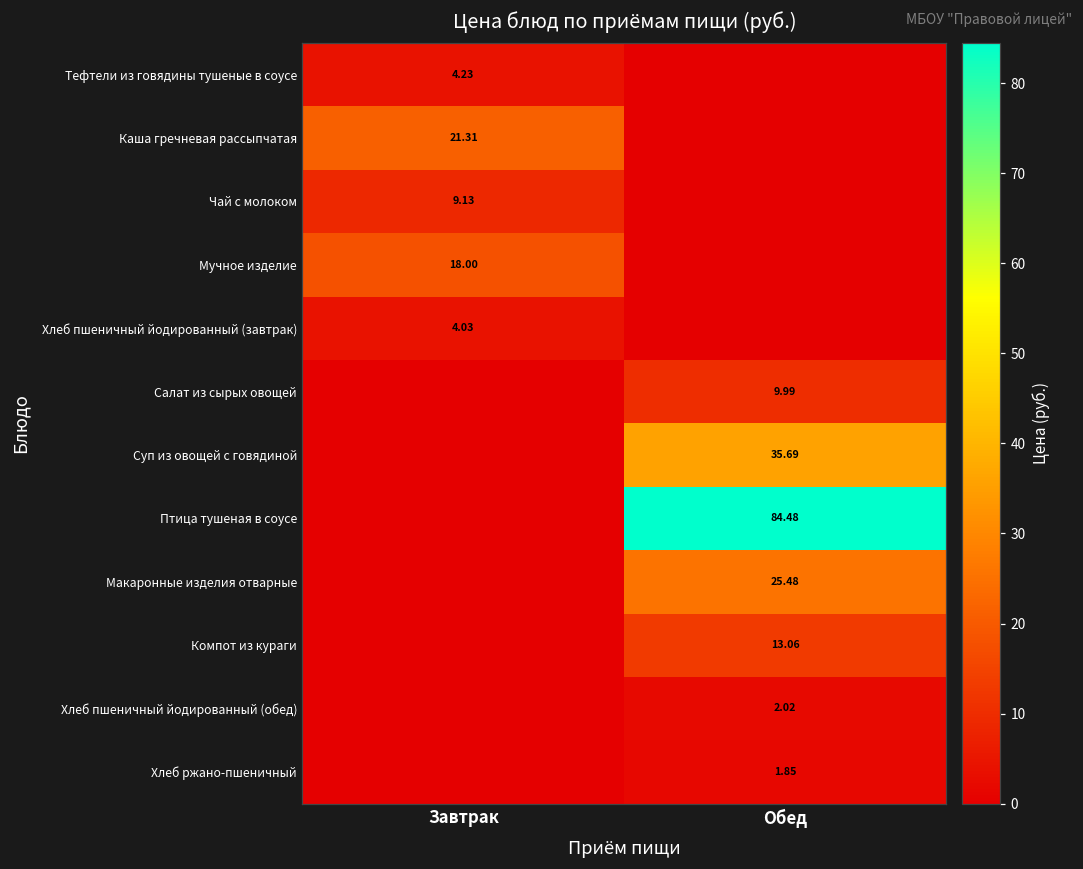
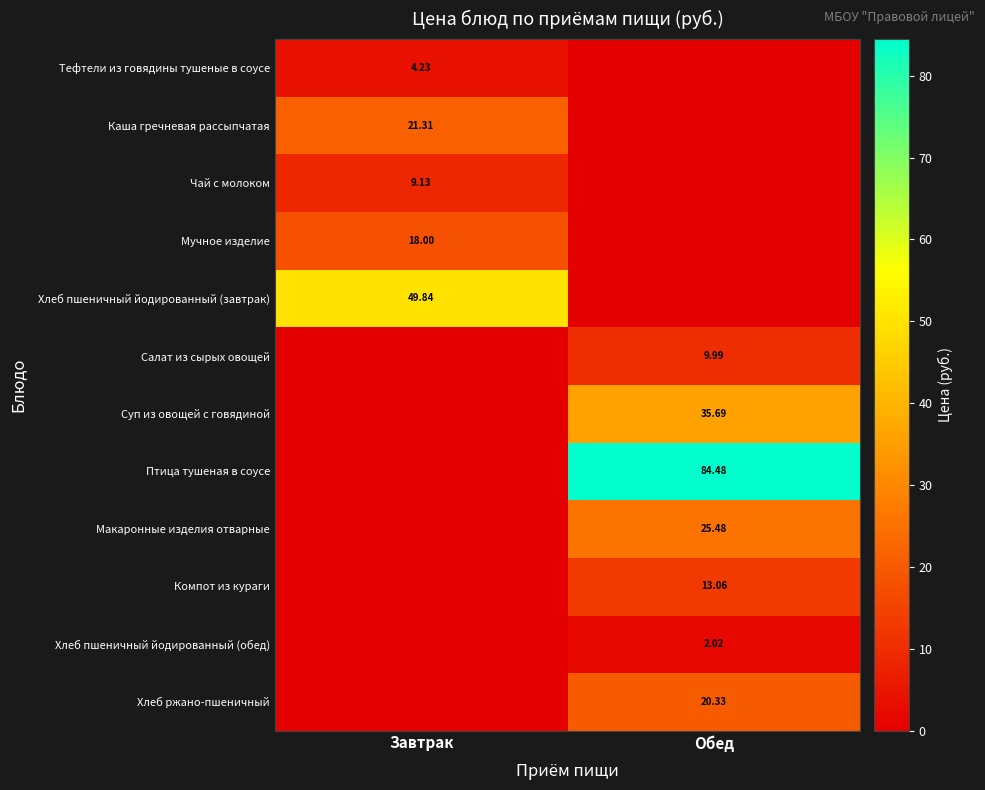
  {
    "Тефтели из говядины тушеные в соусе": {
      "Завтрак": 4.23
    },
    "Каша гречневая рассыпчатая": {
      "Завтрак": 21.31
    },
    "Чай с молоком": {
      "Завтрак": 9.13
    },
    "Мучное изделие": {
      "Завтрак": 18.00
    },
    "Хлеб пшеничный йодированный (завтрак)": {
-     "Завтрак": 4.03
+     "Завтрак": 49.84
    },
    "Салат из сырых овощей": {
      "Обед": 9.99
    },
    "Суп из овощей с говядиной": {
      "Обед": 35.69
    },
    "Птица тушеная в соусе": {
      "Обед": 84.48
    },
    "Макаронные изделия отварные": {
      "Обед": 25.48
    },
    "Компот из кураги": {
      "Обед": 13.06
    },
    "Хлеб пшеничный йодированный (обед)": {
      "Обед": 2.02
    },
    "Хлеб ржано-пшеничный": {
-     "Обед": 1.85
+     "Обед": 20.33
    }
  }
